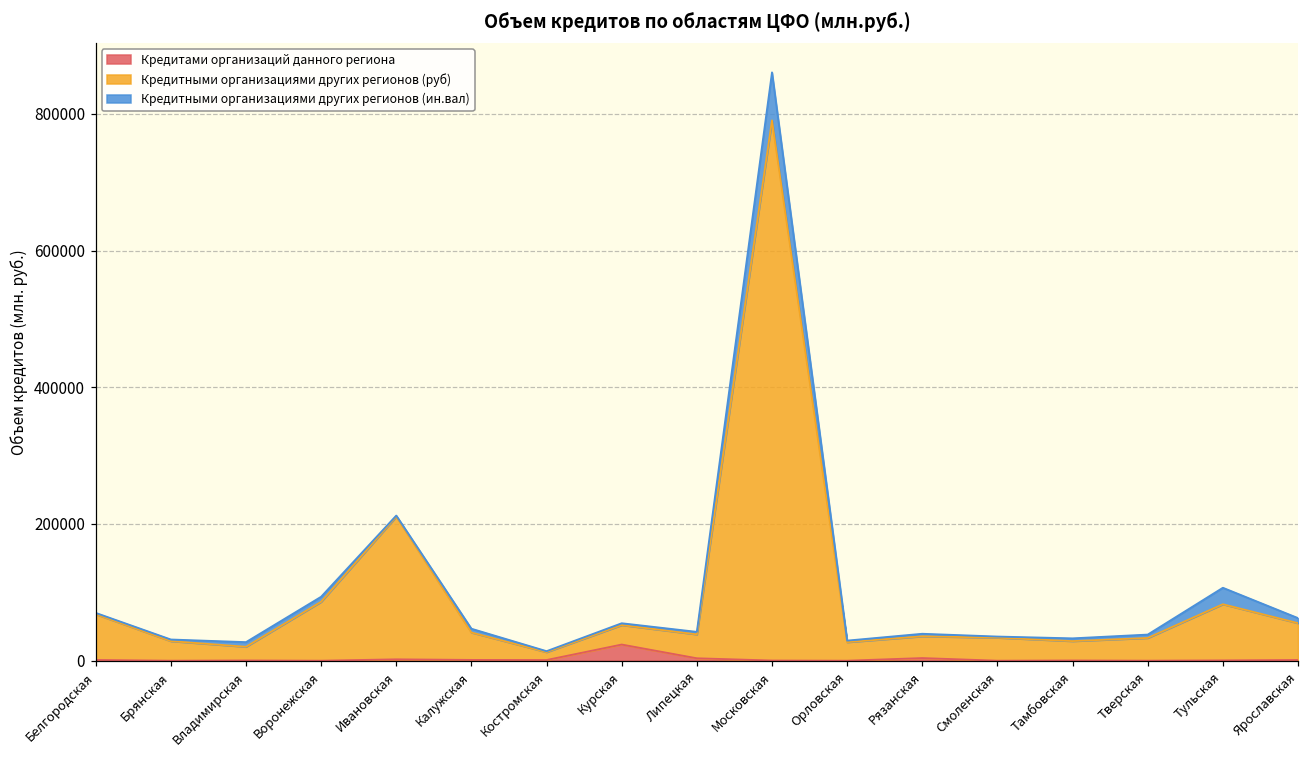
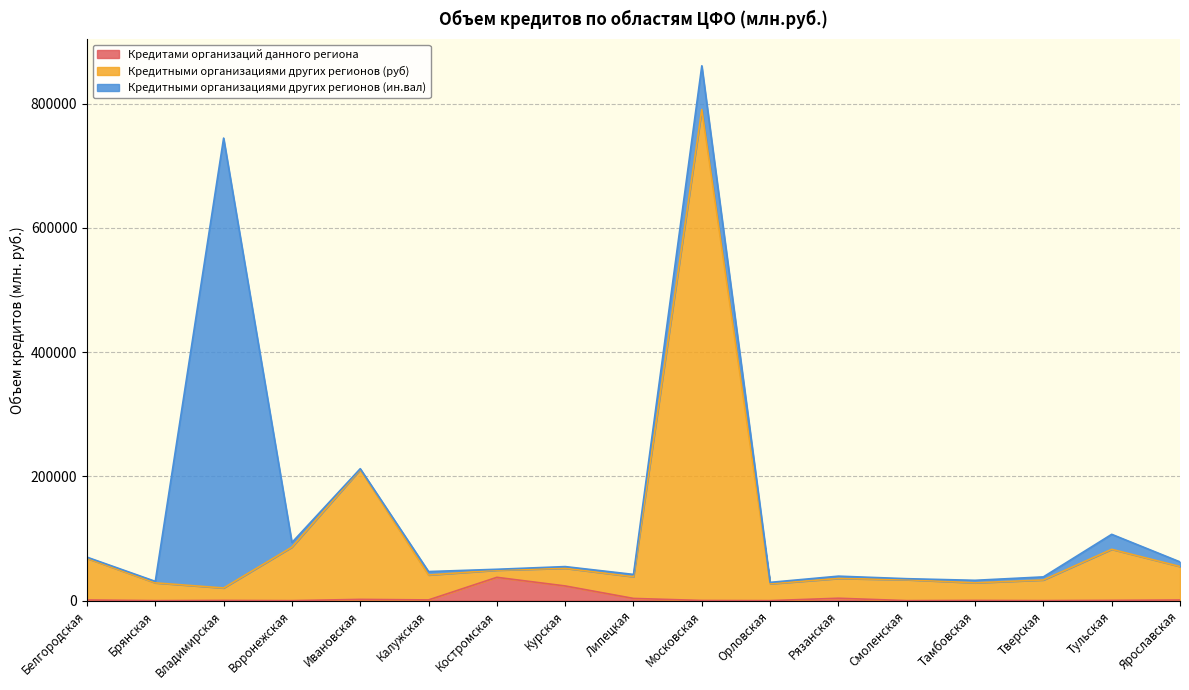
  {
    "Кредитами организаций данного региона": {
      "Белгородская": 0,
      "Брянская": 0,
      "Владимирская": 0,
      "Воронежская": 0,
      "Ивановская": 0,
      "Калужская": 0,
-     "Костромская": 0,
+     "Костромская": 40000,
      "Курская": 20000,
      "Липецкая": 0,
      "Московская": 0,
      "Орловская": 0,
      "Рязанская": 0,
      "Смоленская": 0,
      "Тамбовская": 0,
      "Тверская": 0,
      "Тульская": 0,
      "Ярославская": 0
    },
    "Кредитными организациями других регионов (руб)": {
      "Владимирская": 20000,
      "Воронежская": 90000,
      "Калужская": 40000,
      "Московская": 790000,
      "Тверская": 30000,
      "Тульская": 80000,
      "Ярославская": 50000
    },
    "Кредитными организациями других регионов (ин.вал)": {
-     "Владимирская": 10000,
+     "Владимирская": 720000,
      "Воронежская": 10000,
      "Калужская": 10000,
      "Московская": 70000,
      "Тверская": 0,
      "Тульская": 20000,
      "Ярославская": 10000
    }
  }
